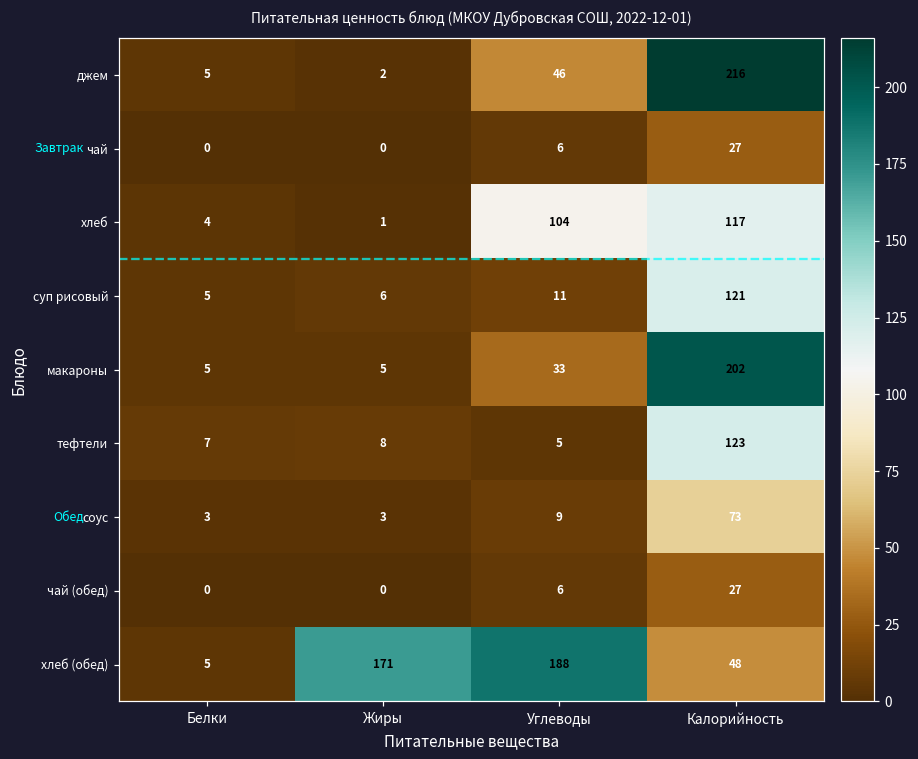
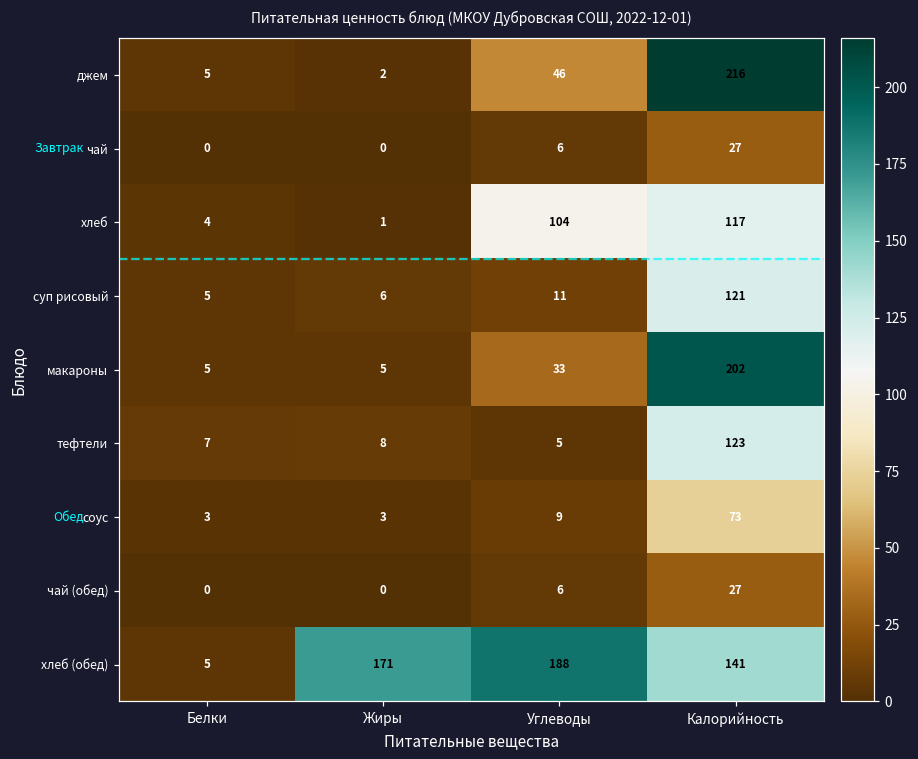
  {
    "джем": {
      "Белки": 5,
      "Жиры": 2,
      "Углеводы": 46,
      "Калорийность": 216
    },
    "чай": {
      "Белки": 0,
      "Жиры": 0,
      "Углеводы": 6,
      "Калорийность": 27
    },
    "хлеб": {
      "Белки": 4,
      "Жиры": 1,
      "Углеводы": 104,
      "Калорийность": 117
    },
    "суп рисовый": {
      "Белки": 5,
      "Жиры": 6,
      "Углеводы": 11,
      "Калорийность": 121
    },
    "макароны": {
      "Белки": 5,
      "Жиры": 5,
      "Углеводы": 33,
      "Калорийность": 202
    },
    "тефтели": {
      "Белки": 7,
      "Жиры": 8,
      "Углеводы": 5,
      "Калорийность": 123
    },
    "соус": {
      "Белки": 3,
      "Жиры": 3,
      "Углеводы": 9,
      "Калорийность": 73
    },
    "чай (обед)": {
      "Белки": 0,
      "Жиры": 0,
      "Углеводы": 6,
      "Калорийность": 27
    },
    "хлеб (обед)": {
      "Белки": 5,
      "Жиры": 171,
      "Углеводы": 188,
-     "Калорийность": 48
+     "Калорийность": 141
    }
  }
